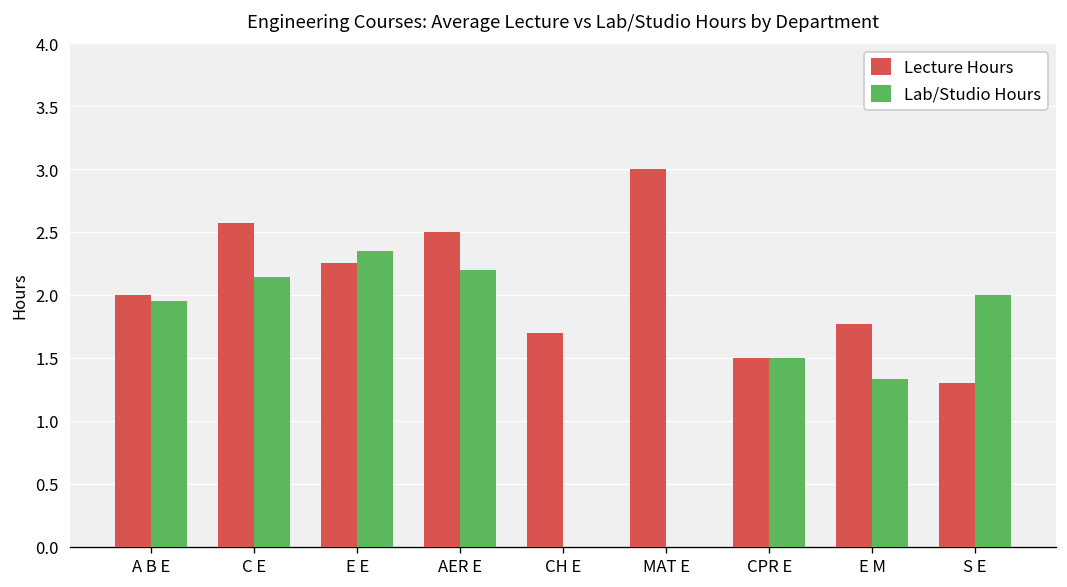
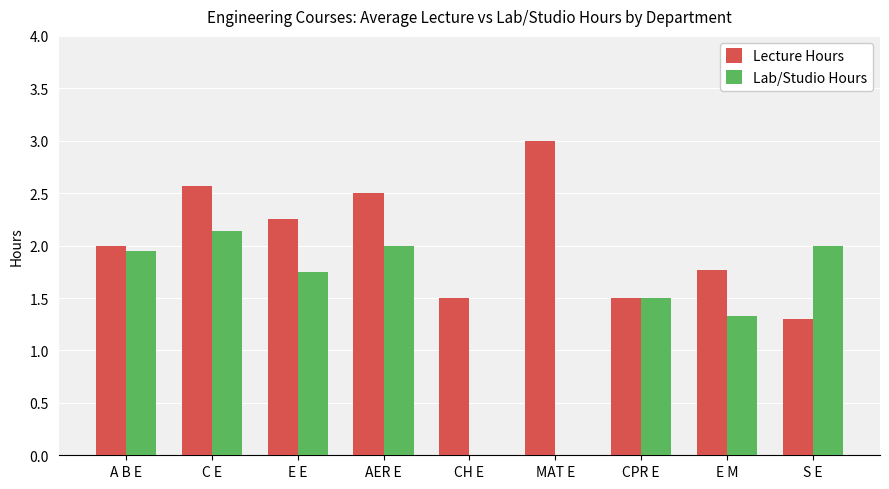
  {
    "Lecture Hours": {
      "A B E": 2.0,
      "C E": 2.57,
      "E E": 2.25,
      "AER E": 2.5,
-     "CH E": 1.7,
+     "CH E": 1.5,
      "MAT E": 3.0,
      "CPR E": 1.5,
      "E M": 1.77,
      "S E": 1.3
    },
    "Lab/Studio Hours": {
      "A B E": 1.95,
      "C E": 2.14,
-     "E E": 2.35,
-     "AER E": 2.2,
+     "E E": 1.75,
+     "AER E": 2.0,
      "CH E": 0.00,
      "MAT E": 0.00,
      "CPR E": 1.50,
      "E M": 1.33,
      "S E": 2.00
    }
  }
